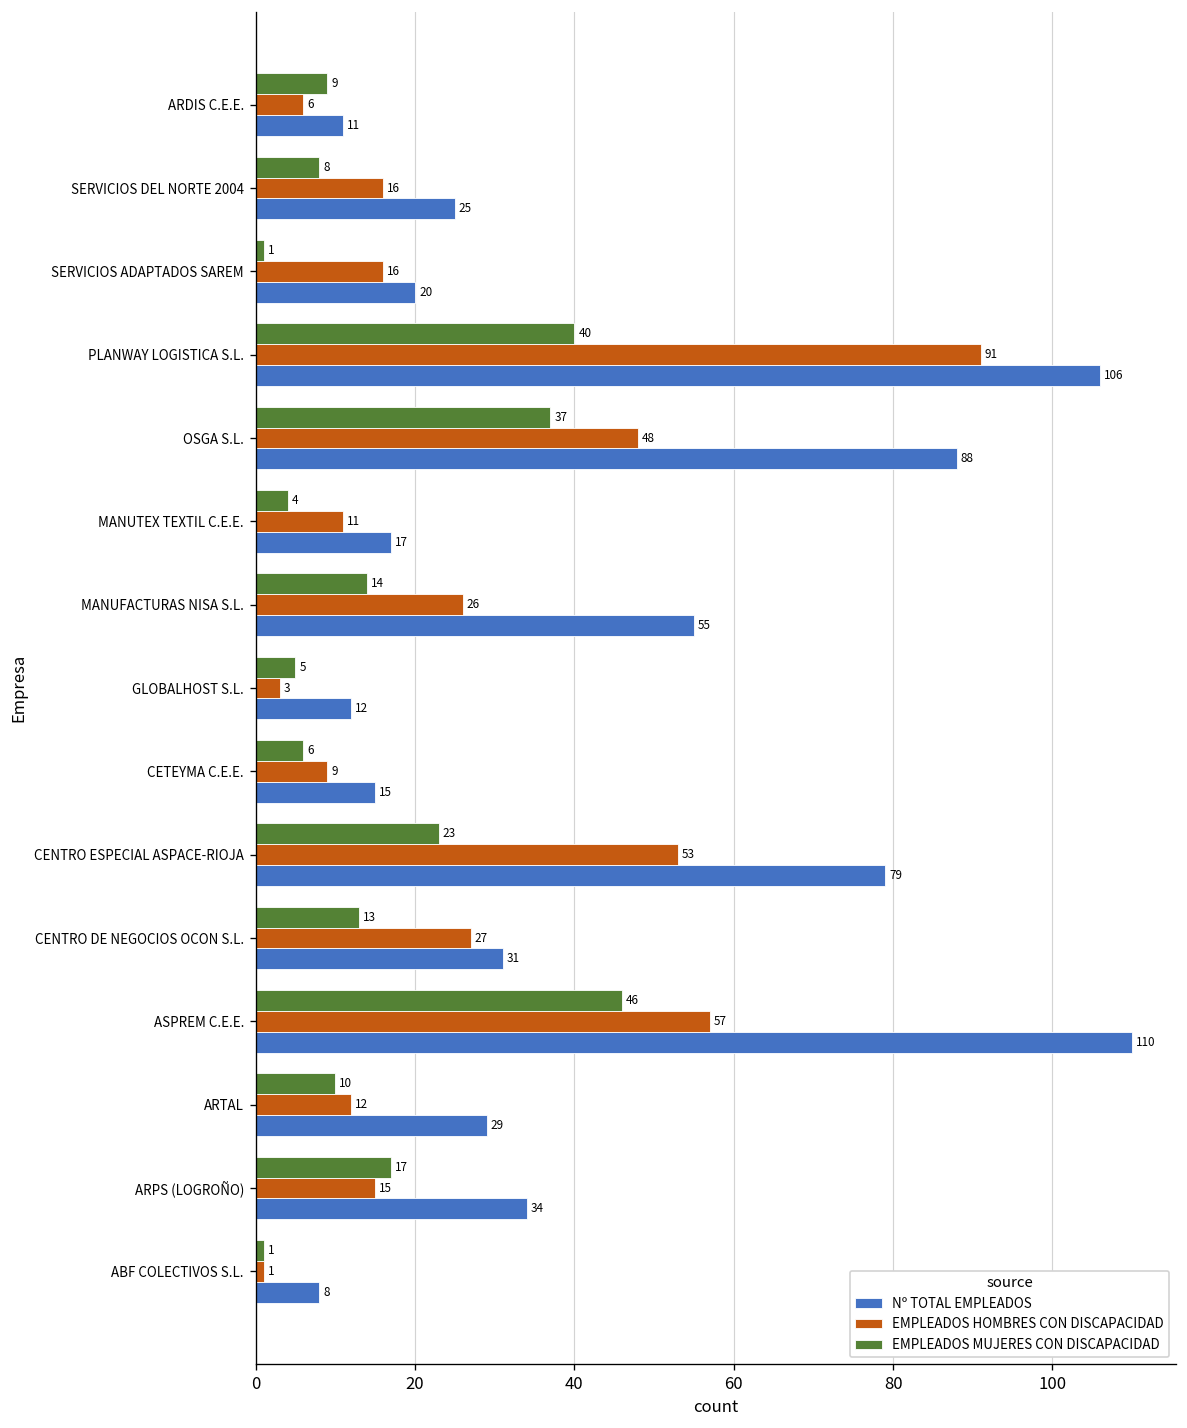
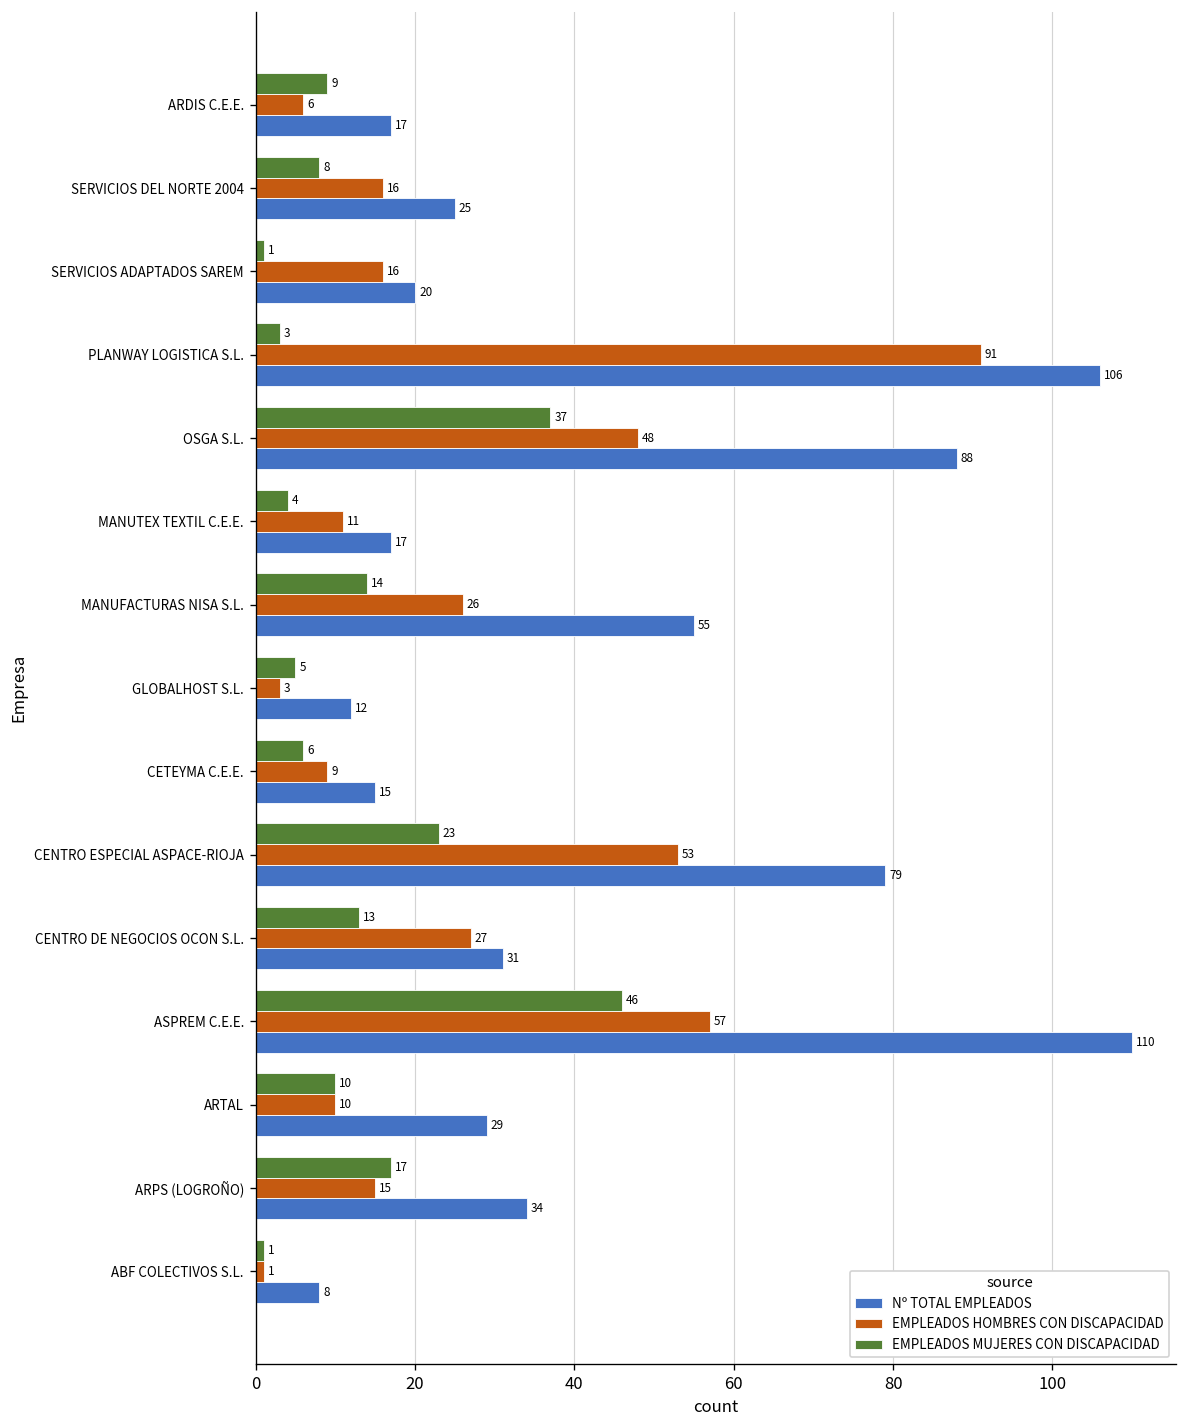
  {
    "Nº TOTAL EMPLEADOS": {
-     "ARDIS C.E.E.": 11,
+     "ARDIS C.E.E.": 17,
      "SERVICIOS DEL NORTE 2004": 25,
      "SERVICIOS ADAPTADOS SAREM": 20,
      "PLANWAY LOGISTICA S.L.": 106,
      "OSGA S.L.": 88,
      "MANUTEX TEXTIL C.E.E.": 17,
      "MANUFACTURAS NISA S.L.": 55,
      "GLOBALHOST S.L.": 12,
      "CETEYMA C.E.E.": 15,
      "CENTRO ESPECIAL ASPACE-RIOJA": 79,
      "CENTRO DE NEGOCIOS OCON S.L.": 31,
      "ASPREM C.E.E.": 110,
      "ARTAL": 29,
      "ARPS (LOGROÑO)": 34,
      "ABF COLECTIVOS S.L.": 8
    },
    "EMPLEADOS HOMBRES CON DISCAPACIDAD": {
      "ARDIS C.E.E.": 6,
      "SERVICIOS DEL NORTE 2004": 16,
      "SERVICIOS ADAPTADOS SAREM": 16,
      "PLANWAY LOGISTICA S.L.": 91,
      "OSGA S.L.": 48,
      "MANUTEX TEXTIL C.E.E.": 11,
      "MANUFACTURAS NISA S.L.": 26,
      "GLOBALHOST S.L.": 3,
      "CETEYMA C.E.E.": 9,
      "CENTRO ESPECIAL ASPACE-RIOJA": 53,
      "CENTRO DE NEGOCIOS OCON S.L.": 27,
      "ASPREM C.E.E.": 57,
-     "ARTAL": 12,
+     "ARTAL": 10,
      "ARPS (LOGROÑO)": 15,
      "ABF COLECTIVOS S.L.": 1
    },
    "EMPLEADOS MUJERES CON DISCAPACIDAD": {
      "ARDIS C.E.E.": 9,
      "SERVICIOS DEL NORTE 2004": 8,
      "SERVICIOS ADAPTADOS SAREM": 1,
-     "PLANWAY LOGISTICA S.L.": 40,
+     "PLANWAY LOGISTICA S.L.": 3,
      "OSGA S.L.": 37,
      "MANUTEX TEXTIL C.E.E.": 4,
      "MANUFACTURAS NISA S.L.": 14,
      "GLOBALHOST S.L.": 5,
      "CETEYMA C.E.E.": 6,
      "CENTRO ESPECIAL ASPACE-RIOJA": 23,
      "CENTRO DE NEGOCIOS OCON S.L.": 13,
      "ASPREM C.E.E.": 46,
      "ARTAL": 10,
      "ARPS (LOGROÑO)": 17,
      "ABF COLECTIVOS S.L.": 1
    }
  }
